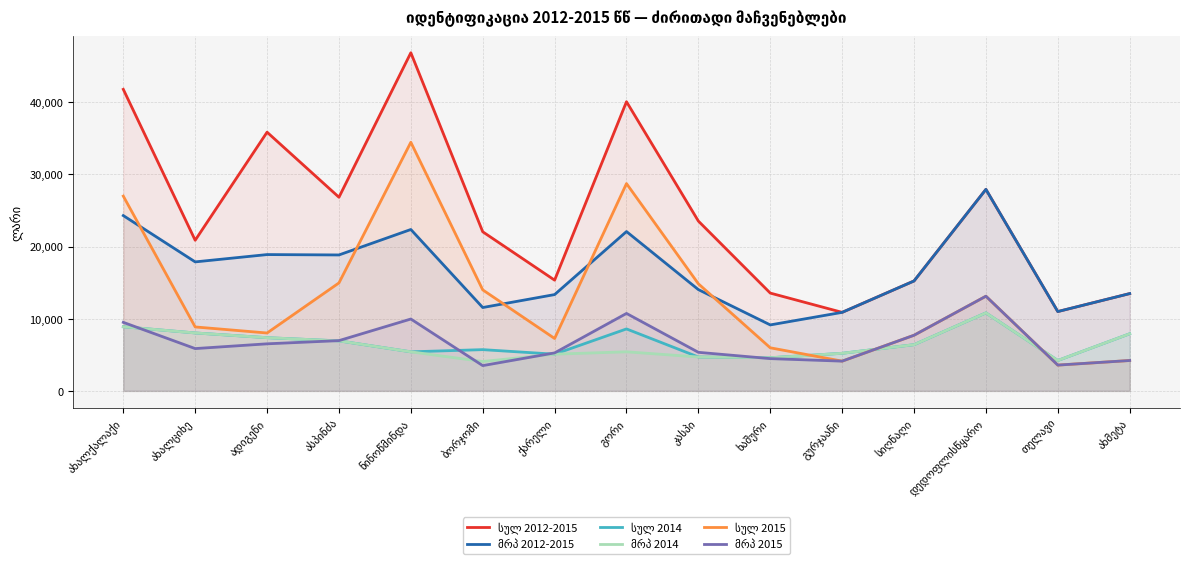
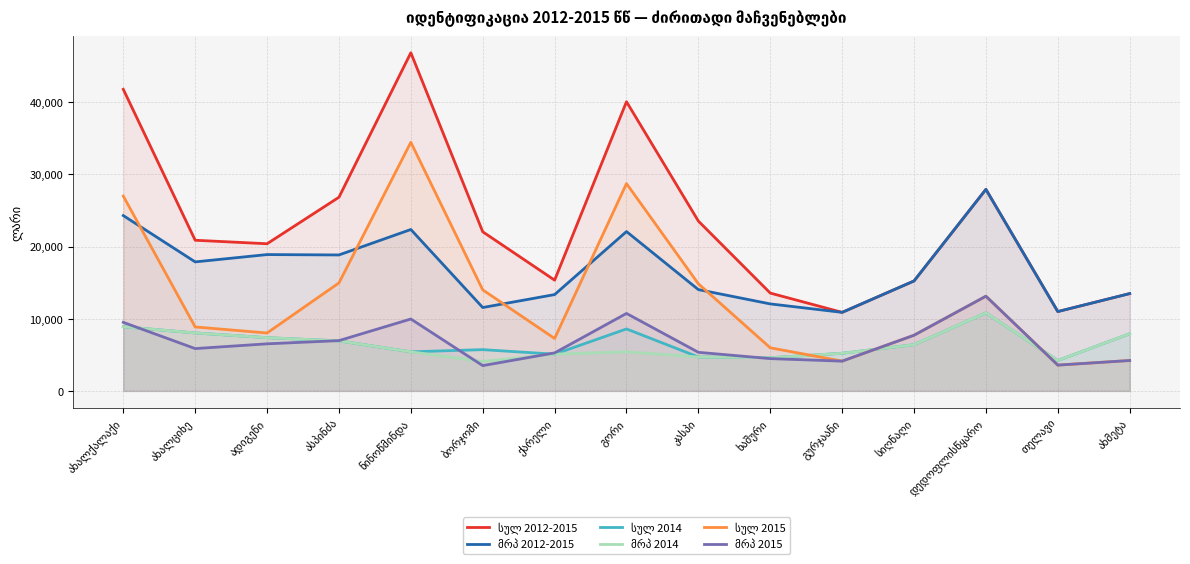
  {
    "სულ 2012-2015": {
      "ახალქალაქი": "42,000",
      "ახალციხე": "21,000",
-     "ადიგენი": "36,000",
+     "ადიგენი": "20,000",
      "ასპინძა": "27,000",
      "ნინოწმინდა": "47,000",
      "ბორჯომი": "22,000",
      "ქარელი": "15,000",
      "გორი": "40,000",
      "კასპი": "24,000",
      "ხაშური": "14,000"
    },
    "მრპ 2012-2015": {
      "ახალქალაქი": "24,000",
      "ახალციხე": "18,000",
      "ადიგენი": "19,000",
      "ასპინძა": "19,000",
      "ნინოწმინდა": "22,000",
      "ბორჯომი": "12,000",
      "ქარელი": "13,000",
      "გორი": "22,000",
      "კასპი": "14,000",
-     "ხაშური": "9,000"
+     "ხაშური": "12,000"
    },
    "სულ 2014": {
      "ბორჯომი": "6,000",
      "გორი": "9,000"
    },
    "მრპ 2014": {
      "ბორჯომი": "4,000",
      "გორი": "5,000"
    },
    "სულ 2015": {
      "ახალქალაქი": "27,000",
      "ახალციხე": "9,000",
      "ადიგენი": "8,000",
      "ასპინძა": "15,000",
      "ნინოწმინდა": "34,000",
      "ბორჯომი": "14,000",
      "ქარელი": "7,000",
      "გორი": "29,000",
      "კასპი": "15,000",
      "ხაშური": "6,000"
    },
    "მრპ 2015": {
      "ახალქალაქი": "9,000",
      "ახალციხე": "6,000",
      "ადიგენი": "7,000",
      "ნინოწმინდა": "10,000",
      "ბორჯომი": "4,000",
      "გორი": "11,000",
      "კასპი": "5,000"
    }
  }
